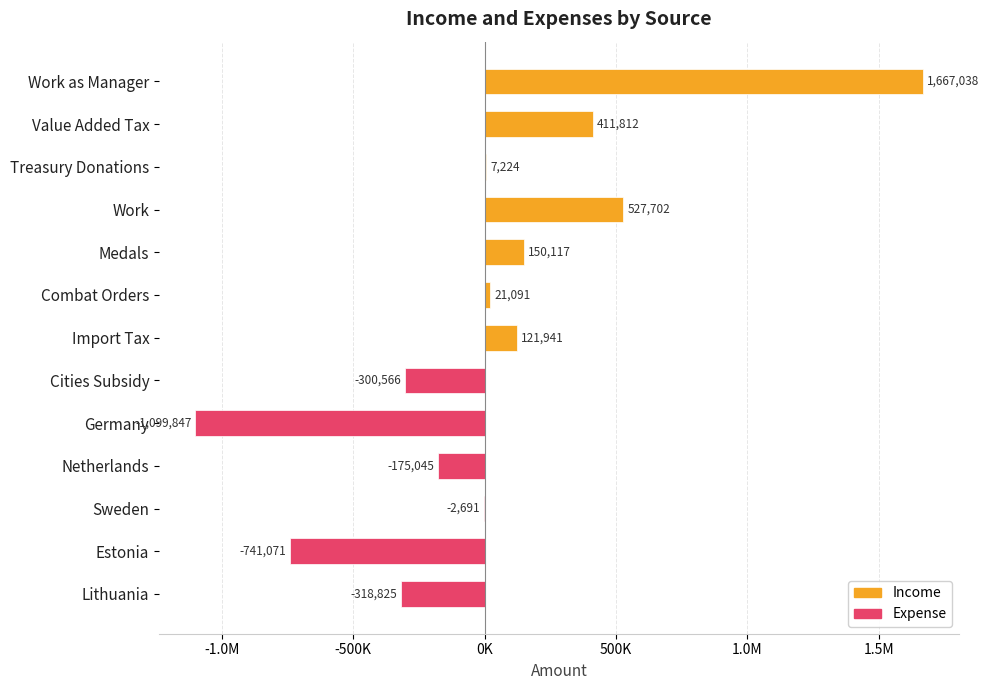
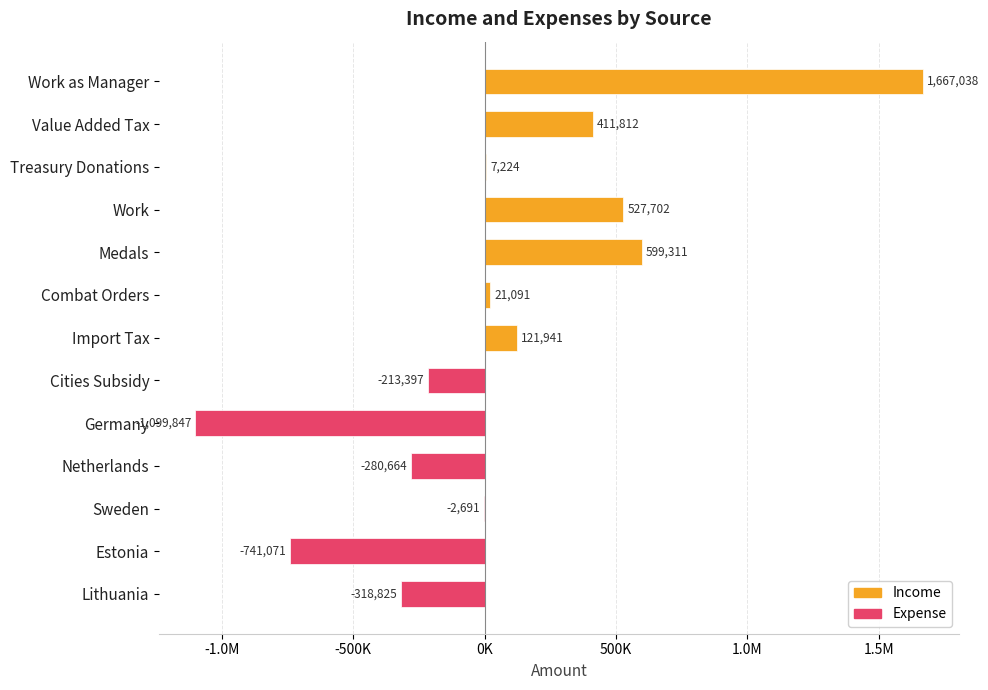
  {
    "Income": {
      "Work as Manager": "1,667,038",
      "Value Added Tax": "411,812",
      "Treasury Donations": "7,224",
      "Work": "527,702",
-     "Medals": "150,117",
+     "Medals": "599,311",
      "Combat Orders": "21,091",
      "Import Tax": "121,941"
    },
    "Expense": {
-     "Cities Subsidy": "-300,566",
+     "Cities Subsidy": "-213,397",
      "Germany": "-1,099,847",
-     "Netherlands": "-175,045",
+     "Netherlands": "-280,664",
      "Sweden": "-2,691",
      "Estonia": "-741,071",
      "Lithuania": "-318,825"
    }
  }
